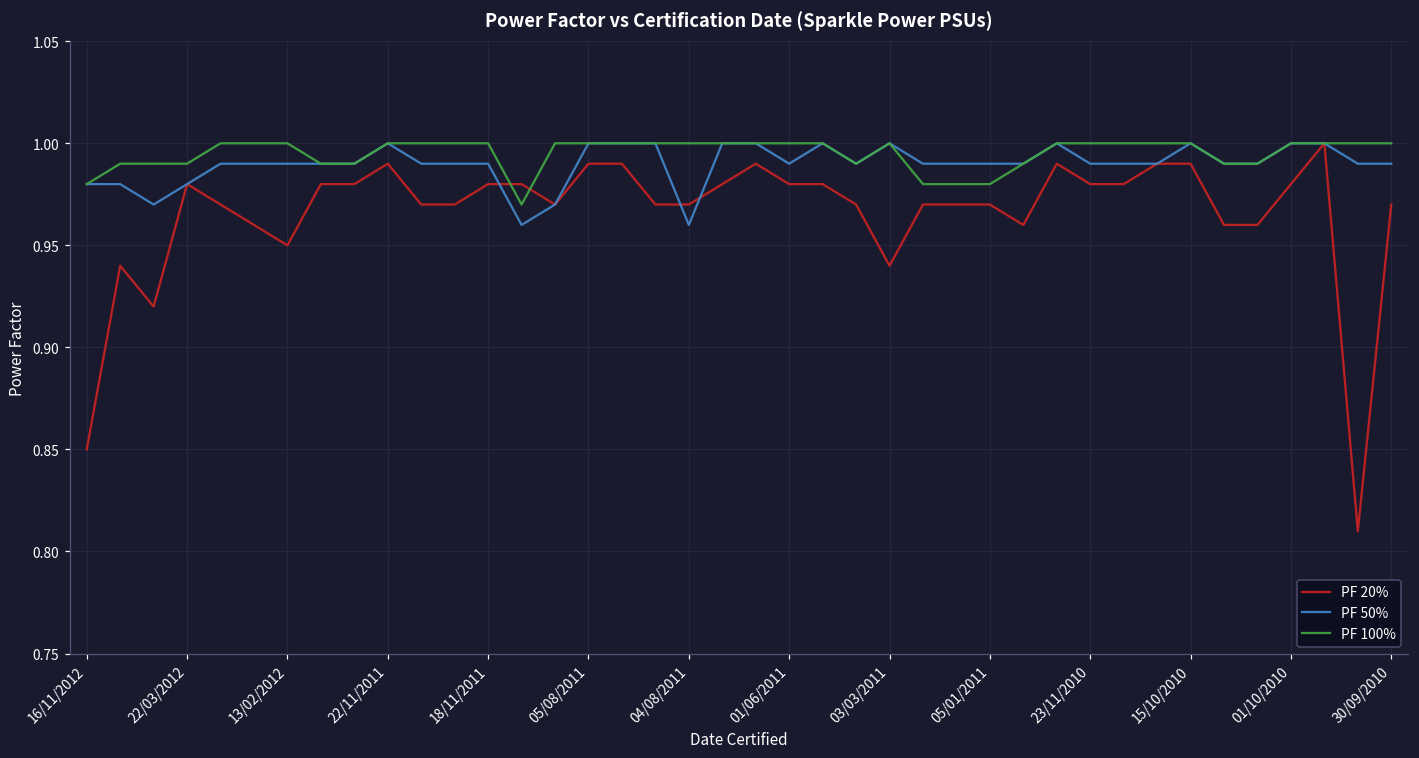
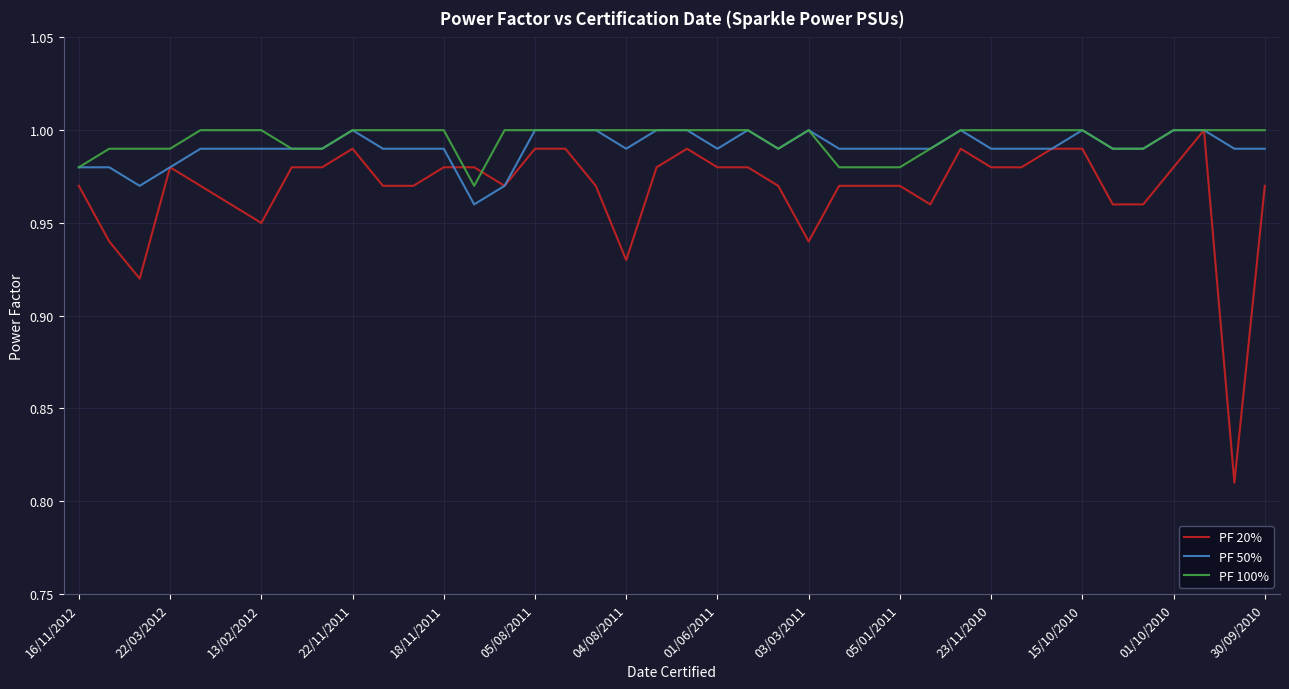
  {
    "PF 20%": {
-     "16/11/2012": 0.85,
+     "16/11/2012": 0.97,
      "22/11/2011": 0.99,
-     "04/08/2011": 0.97,
+     "04/08/2011": 0.93,
      "03/03/2011": 0.94,
      "01/10/2010": 0.98
    },
    "PF 50%": {
-     "04/08/2011": 0.96
+     "04/08/2011": 0.99
    },
    "PF 100%": {
      "04/08/2011": 1.00
    }
  }
